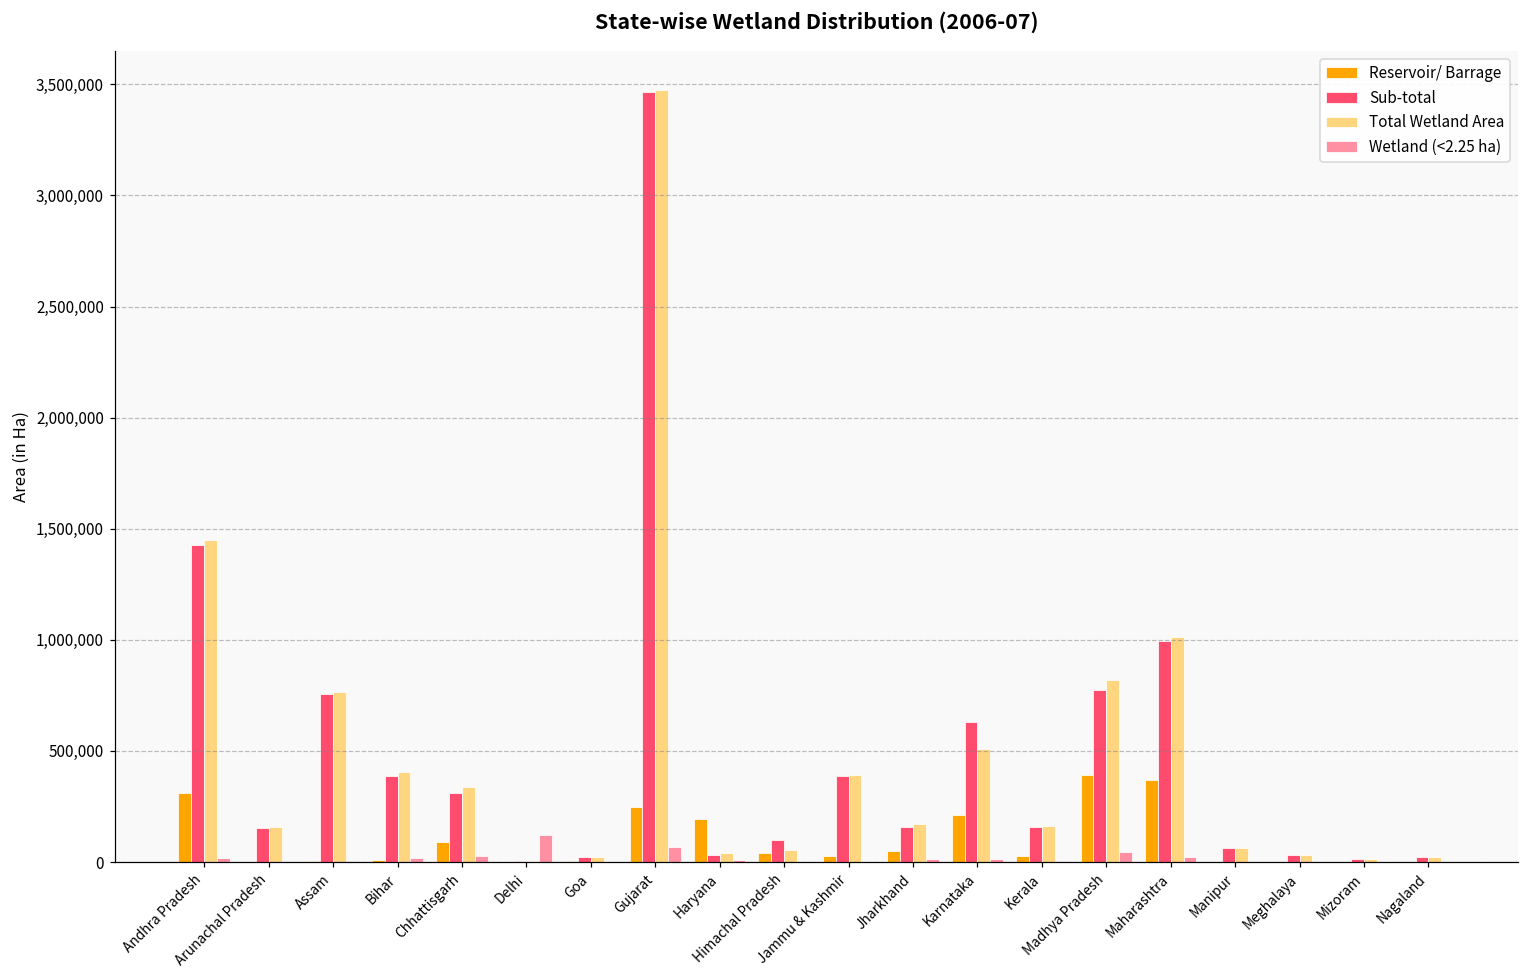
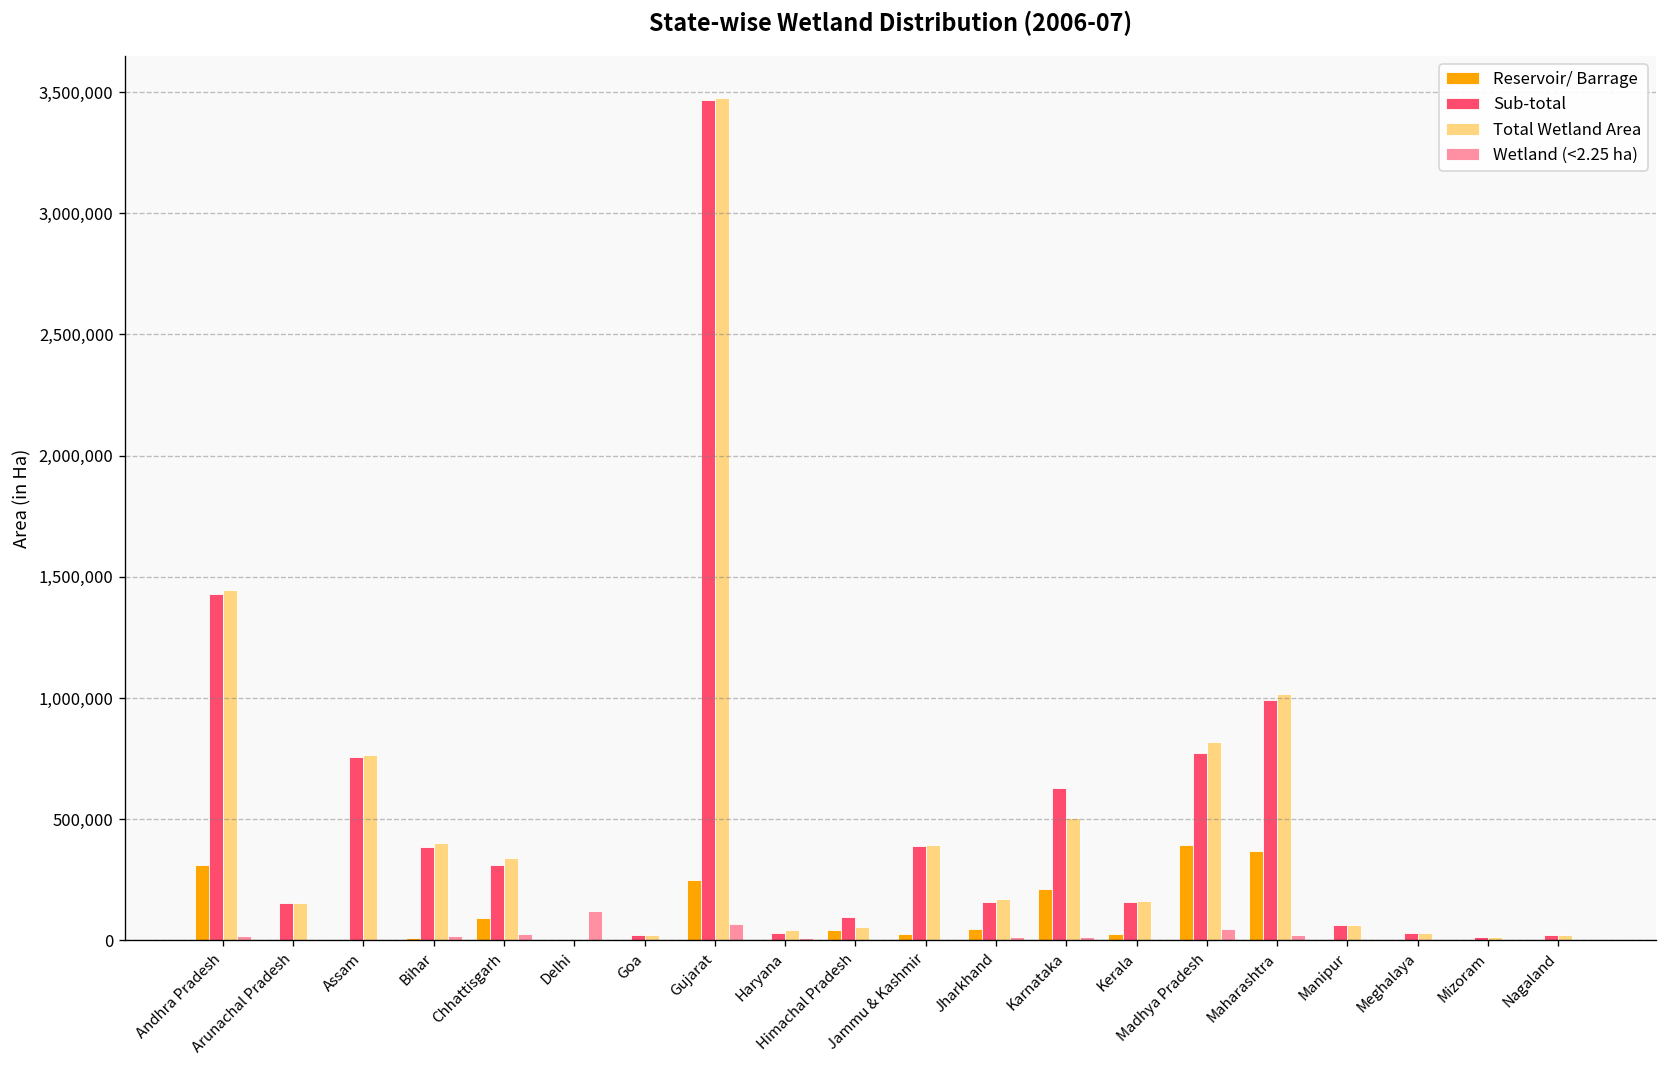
  {
    "Reservoir/ Barrage": {
      "Andhra Pradesh": "310,000",
      "Chhattisgarh": "90,000",
      "Gujarat": "250,000",
-     "Haryana": "190,000",
+     "Haryana": "0",
      "Himachal Pradesh": "40,000",
      "Jammu & Kashmir": "30,000",
      "Jharkhand": "50,000",
      "Karnataka": "210,000",
      "Kerala": "30,000",
      "Madhya Pradesh": "390,000",
      "Maharashtra": "370,000"
    },
    "Sub-total": {
      "Andhra Pradesh": "1,430,000",
      "Arunachal Pradesh": "150,000",
      "Assam": "760,000",
      "Bihar": "390,000",
      "Chhattisgarh": "310,000",
      "Goa": "20,000",
      "Gujarat": "3,470,000",
      "Haryana": "30,000",
      "Himachal Pradesh": "100,000",
      "Jammu & Kashmir": "390,000",
      "Jharkhand": "160,000",
      "Karnataka": "630,000",
      "Kerala": "160,000",
      "Madhya Pradesh": "770,000",
      "Maharashtra": "990,000",
      "Manipur": "60,000",
      "Meghalaya": "30,000",
      "Mizoram": "10,000",
      "Nagaland": "20,000"
    },
    "Total Wetland Area": {
      "Andhra Pradesh": "1,450,000",
      "Arunachal Pradesh": "160,000",
      "Assam": "760,000",
      "Bihar": "400,000",
      "Chhattisgarh": "340,000",
      "Goa": "20,000",
      "Gujarat": "3,470,000",
      "Haryana": "40,000",
      "Himachal Pradesh": "60,000",
      "Jammu & Kashmir": "390,000",
      "Jharkhand": "170,000",
      "Karnataka": "510,000",
      "Kerala": "160,000",
      "Madhya Pradesh": "820,000",
      "Maharashtra": "1,010,000",
      "Manipur": "60,000",
      "Meghalaya": "30,000",
      "Mizoram": "10,000",
      "Nagaland": "20,000"
    },
    "Wetland (<2.25 ha)": {
      "Andhra Pradesh": "20,000",
      "Bihar": "20,000",
      "Chhattisgarh": "30,000",
      "Delhi": "120,000",
      "Gujarat": "70,000",
      "Jharkhand": "10,000",
      "Karnataka": "10,000",
      "Madhya Pradesh": "40,000",
      "Maharashtra": "20,000"
    }
  }
